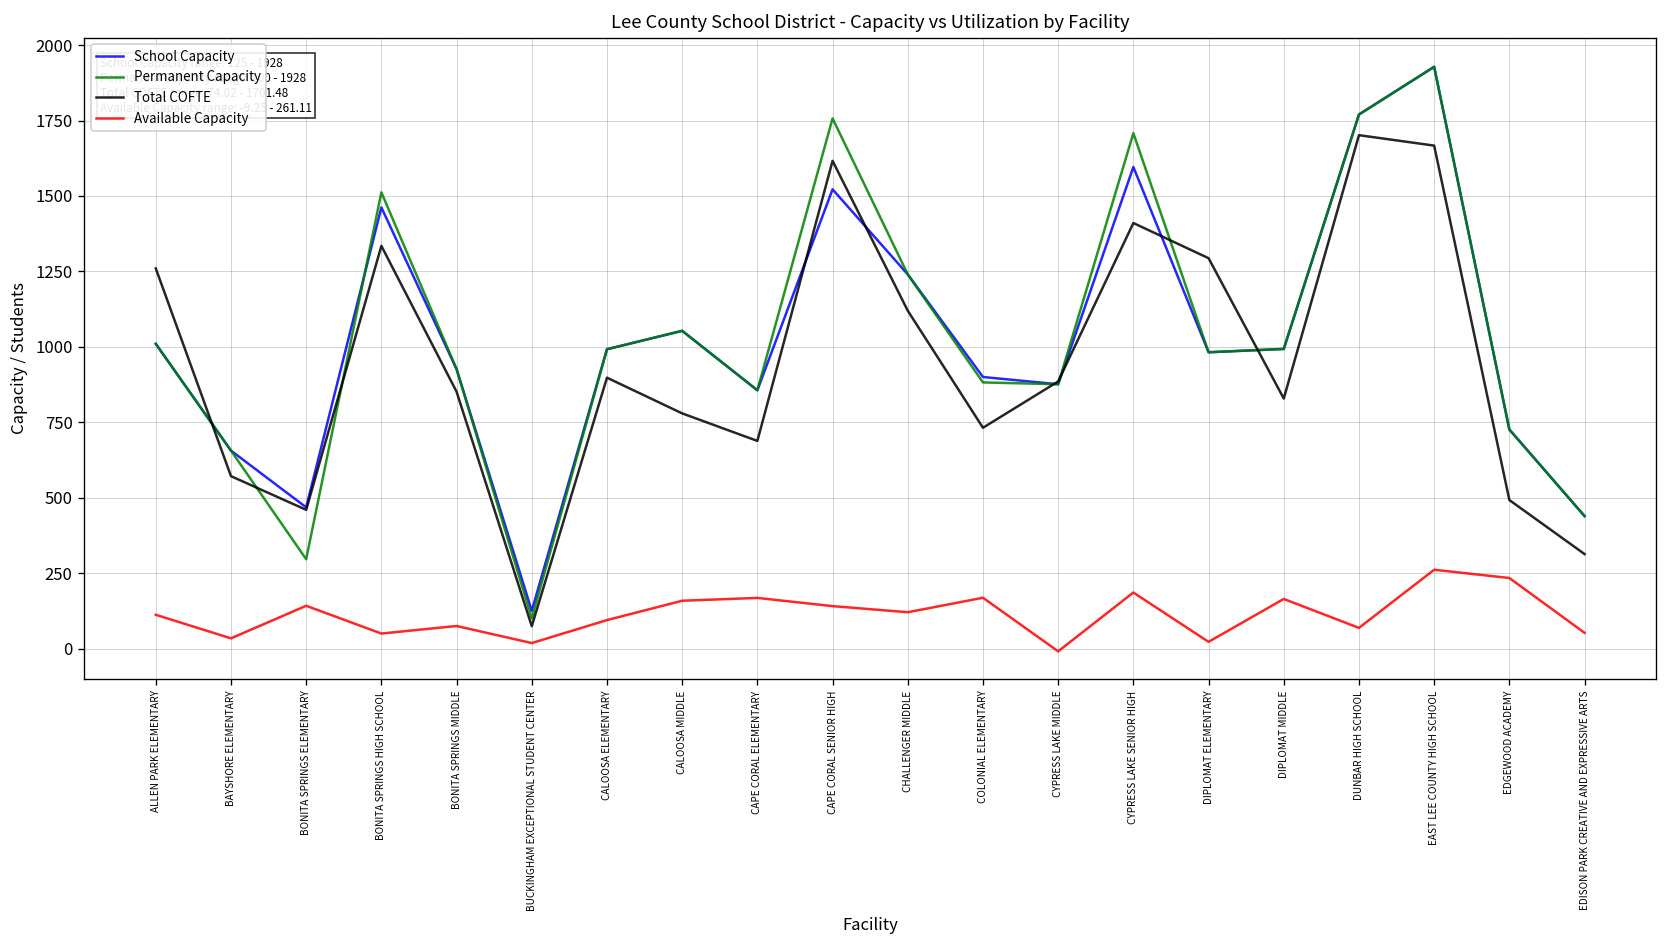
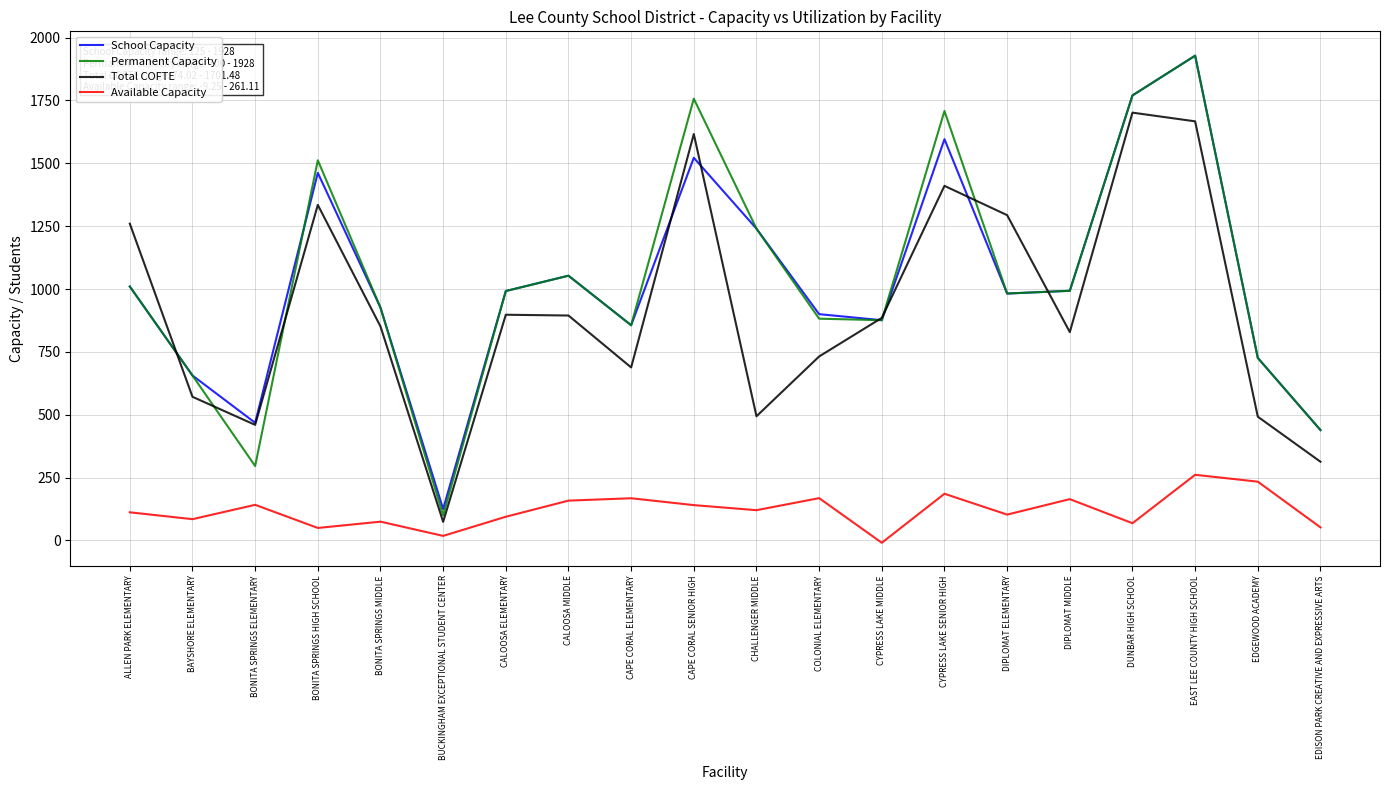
  {
    "School Capacity": {
      "BONITA SPRINGS HIGH SCHOOL": 1460,
      "BUCKINGHAM EXCEPTIONAL STUDENT CENTER": 130,
      "CAPE CORAL SENIOR HIGH": 1520,
      "COLONIAL ELEMENTARY": 900,
      "CYPRESS LAKE SENIOR HIGH": 1600
    },
    "Permanent Capacity": {
      "BONITA SPRINGS ELEMENTARY": 300,
      "BONITA SPRINGS HIGH SCHOOL": 1510,
      "BUCKINGHAM EXCEPTIONAL STUDENT CENTER": 100,
      "CAPE CORAL SENIOR HIGH": 1760,
      "COLONIAL ELEMENTARY": 880,
      "CYPRESS LAKE SENIOR HIGH": 1710
    },
    "Total COFTE": {
      "ALLEN PARK ELEMENTARY": 1260,
      "BAYSHORE ELEMENTARY": 570,
      "BONITA SPRINGS HIGH SCHOOL": 1330,
      "BONITA SPRINGS MIDDLE": 850,
      "BUCKINGHAM EXCEPTIONAL STUDENT CENTER": 70,
      "CALOOSA ELEMENTARY": 900,
-     "CALOOSA MIDDLE": 780,
+     "CALOOSA MIDDLE": 890,
      "CAPE CORAL ELEMENTARY": 690,
      "CAPE CORAL SENIOR HIGH": 1620,
-     "CHALLENGER MIDDLE": 1120,
+     "CHALLENGER MIDDLE": 490,
      "COLONIAL ELEMENTARY": 730,
      "CYPRESS LAKE SENIOR HIGH": 1410,
      "DIPLOMAT ELEMENTARY": 1290,
      "DIPLOMAT MIDDLE": 830,
      "DUNBAR HIGH SCHOOL": 1700,
      "EAST LEE COUNTY HIGH SCHOOL": 1670,
      "EDGEWOOD ACADEMY": 490,
      "EDISON PARK CREATIVE AND EXPRESSIVE ARTS": 310
    },
    "Available Capacity": {
      "ALLEN PARK ELEMENTARY": 110,
-     "BAYSHORE ELEMENTARY": 30,
+     "BAYSHORE ELEMENTARY": 80,
      "BONITA SPRINGS ELEMENTARY": 140,
      "BONITA SPRINGS HIGH SCHOOL": 50,
      "BONITA SPRINGS MIDDLE": 70,
      "BUCKINGHAM EXCEPTIONAL STUDENT CENTER": 20,
      "CALOOSA ELEMENTARY": 90,
      "CALOOSA MIDDLE": 160,
      "CAPE CORAL ELEMENTARY": 170,
      "CAPE CORAL SENIOR HIGH": 140,
      "CHALLENGER MIDDLE": 120,
      "COLONIAL ELEMENTARY": 170,
      "CYPRESS LAKE MIDDLE": -10,
      "CYPRESS LAKE SENIOR HIGH": 190,
-     "DIPLOMAT ELEMENTARY": 20,
+     "DIPLOMAT ELEMENTARY": 100,
      "DIPLOMAT MIDDLE": 160,
      "DUNBAR HIGH SCHOOL": 70,
      "EAST LEE COUNTY HIGH SCHOOL": 260,
      "EDGEWOOD ACADEMY": 230,
      "EDISON PARK CREATIVE AND EXPRESSIVE ARTS": 50
    }
  }
